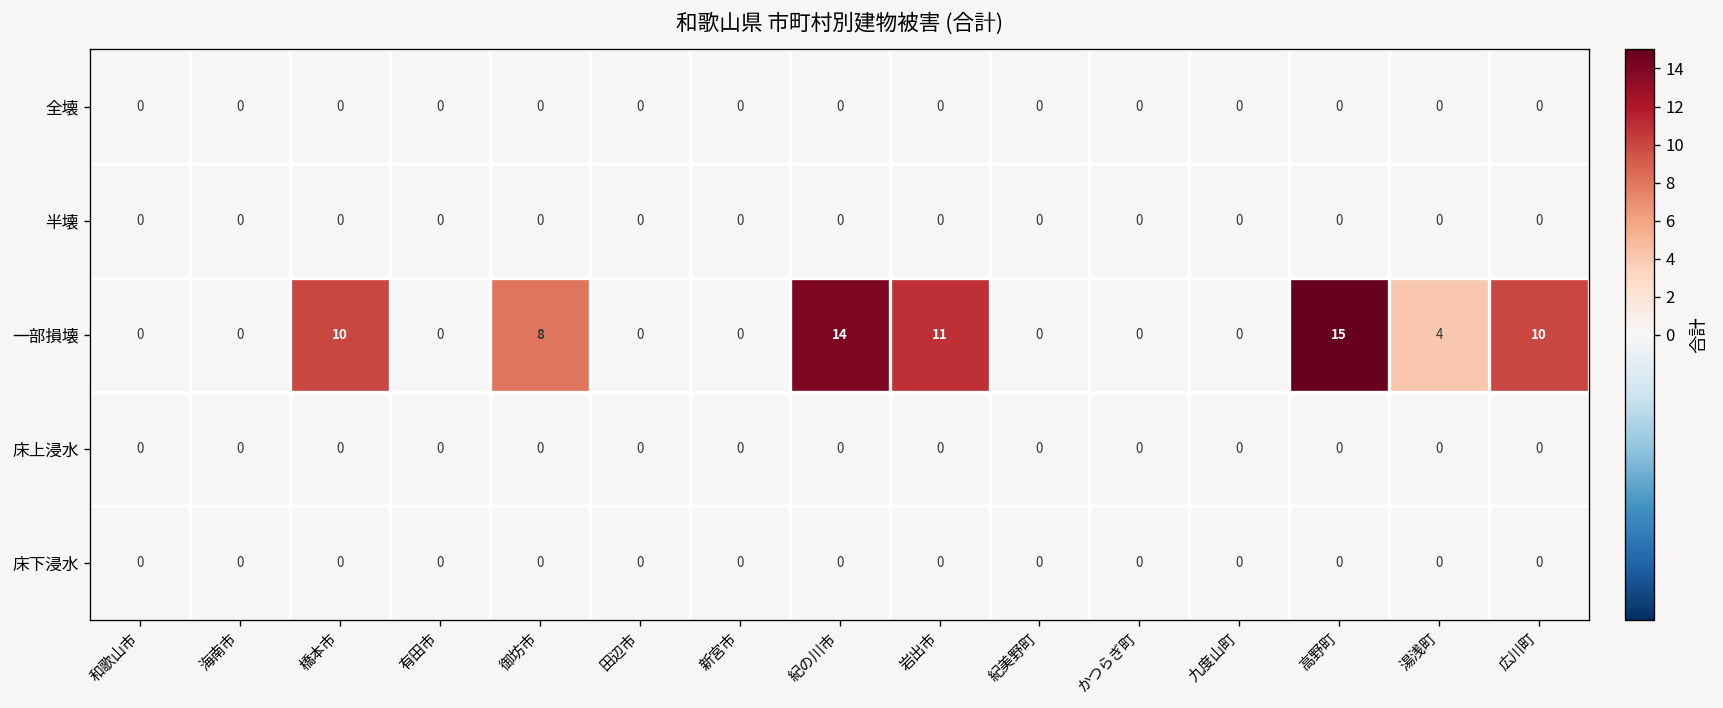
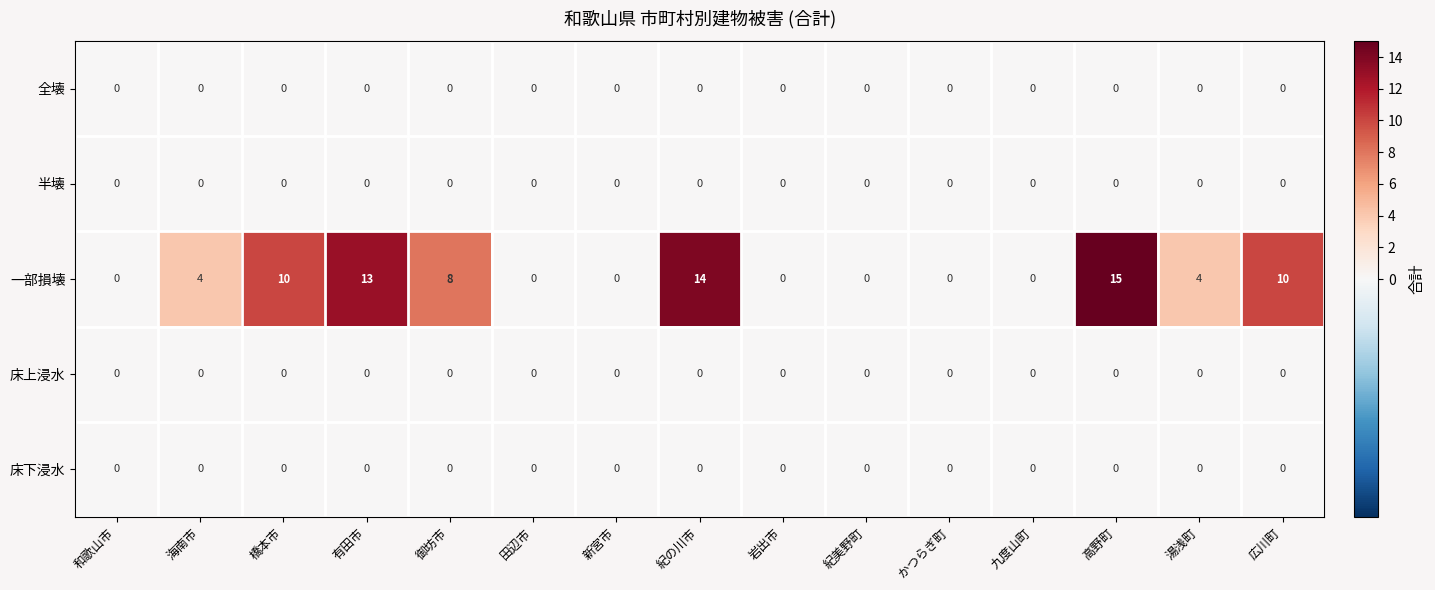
  {
    "全壊": {
      "和歌山市": 0,
      "海南市": 0,
      "橋本市": 0,
      "有田市": 0,
      "御坊市": 0,
      "田辺市": 0,
      "新宮市": 0,
      "紀の川市": 0,
      "岩出市": 0,
      "紀美野町": 0,
      "かつらぎ町": 0,
      "九度山町": 0,
      "高野町": 0,
      "湯浅町": 0,
      "広川町": 0
    },
    "半壊": {
      "和歌山市": 0,
      "海南市": 0,
      "橋本市": 0,
      "有田市": 0,
      "御坊市": 0,
      "田辺市": 0,
      "新宮市": 0,
      "紀の川市": 0,
      "岩出市": 0,
      "紀美野町": 0,
      "かつらぎ町": 0,
      "九度山町": 0,
      "高野町": 0,
      "湯浅町": 0,
      "広川町": 0
    },
    "一部損壊": {
      "和歌山市": 0,
-     "海南市": 0,
+     "海南市": 4,
      "橋本市": 10,
-     "有田市": 0,
+     "有田市": 13,
      "御坊市": 8,
      "田辺市": 0,
      "新宮市": 0,
      "紀の川市": 14,
-     "岩出市": 11,
+     "岩出市": 0,
      "紀美野町": 0,
      "かつらぎ町": 0,
      "九度山町": 0,
      "高野町": 15,
      "湯浅町": 4,
      "広川町": 10
    },
    "床上浸水": {
      "和歌山市": 0,
      "海南市": 0,
      "橋本市": 0,
      "有田市": 0,
      "御坊市": 0,
      "田辺市": 0,
      "新宮市": 0,
      "紀の川市": 0,
      "岩出市": 0,
      "紀美野町": 0,
      "かつらぎ町": 0,
      "九度山町": 0,
      "高野町": 0,
      "湯浅町": 0,
      "広川町": 0
    },
    "床下浸水": {
      "和歌山市": 0,
      "海南市": 0,
      "橋本市": 0,
      "有田市": 0,
      "御坊市": 0,
      "田辺市": 0,
      "新宮市": 0,
      "紀の川市": 0,
      "岩出市": 0,
      "紀美野町": 0,
      "かつらぎ町": 0,
      "九度山町": 0,
      "高野町": 0,
      "湯浅町": 0,
      "広川町": 0
    }
  }
